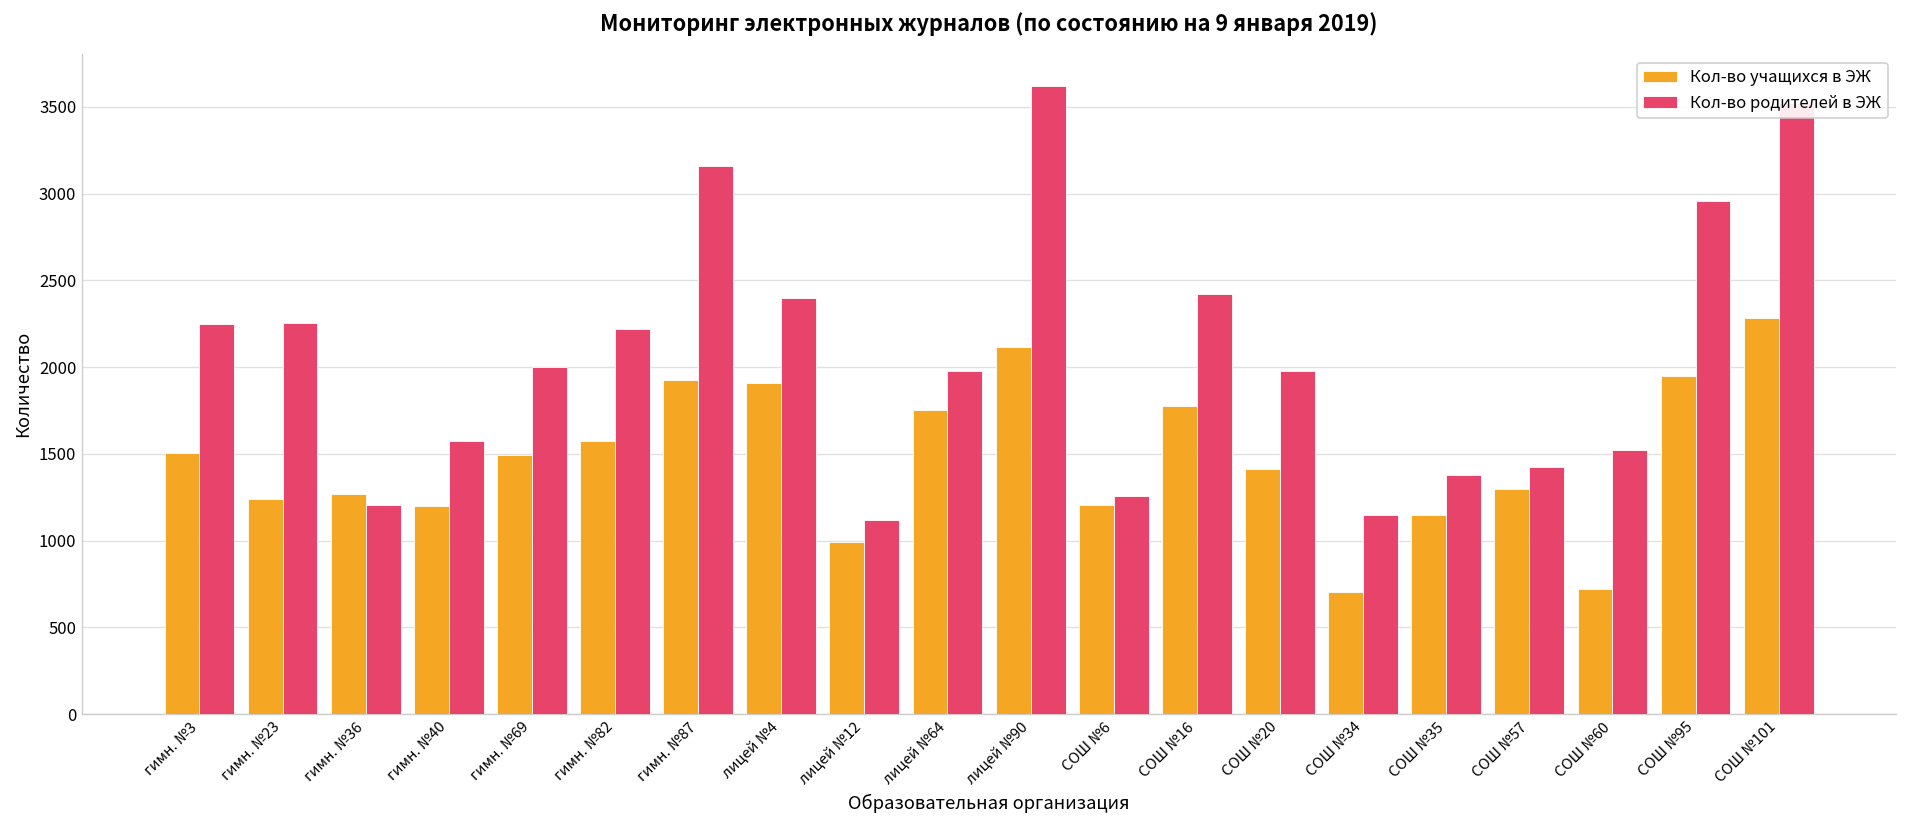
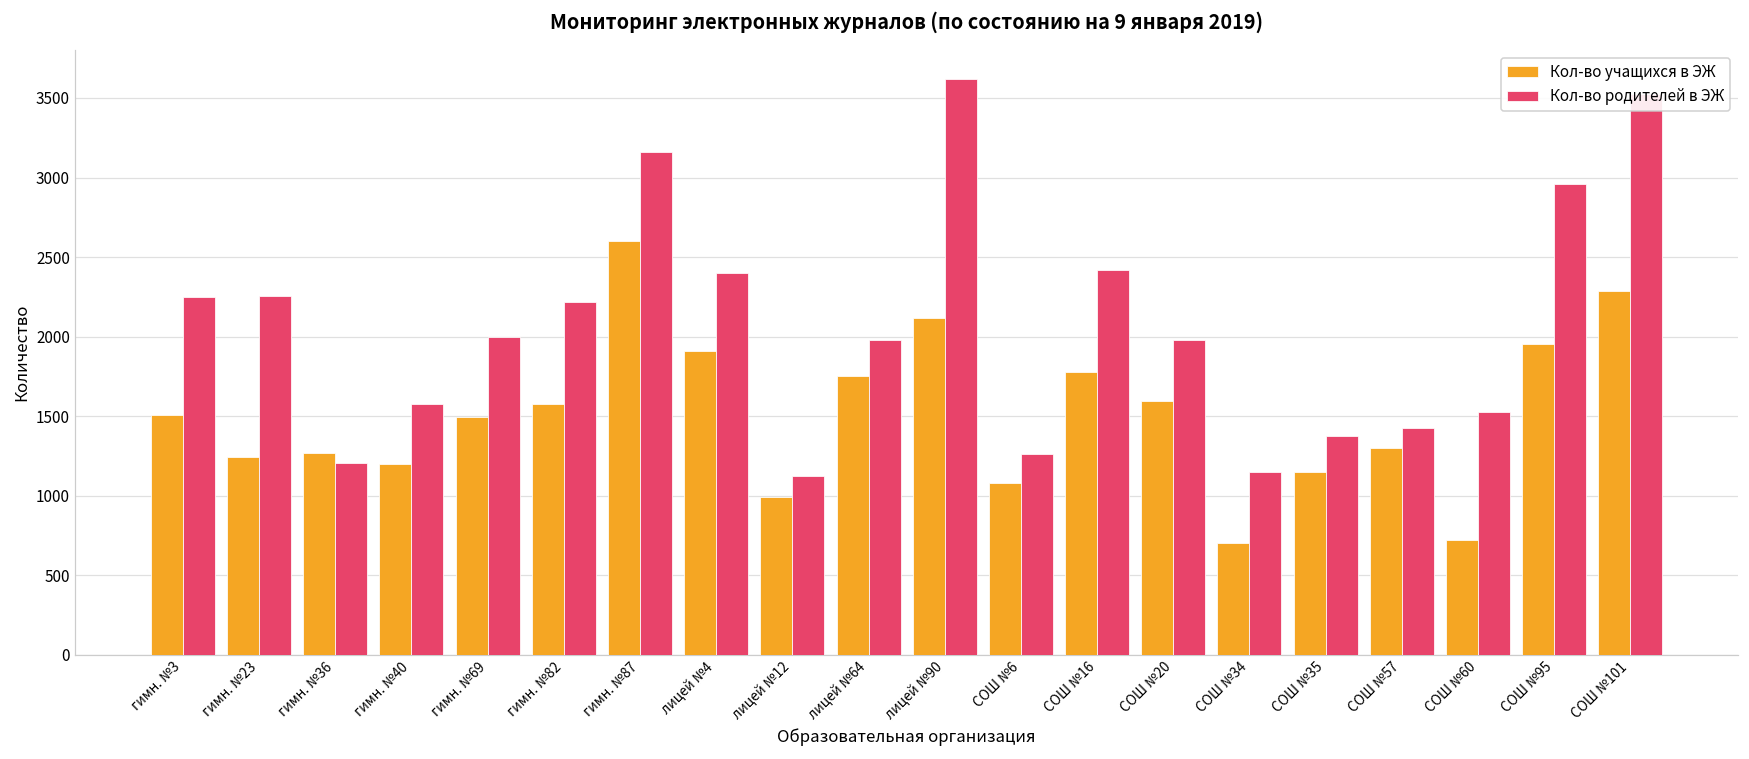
  {
    "Кол-во учащихся в ЭЖ": {
      "гимн. №3": 1510,
      "гимн. №23": 1240,
      "гимн. №36": 1270,
      "гимн. №40": 1200,
      "гимн. №69": 1500,
      "гимн. №82": 1570,
-     "гимн. №87": 1920,
+     "гимн. №87": 2600,
      "лицей №4": 1910,
      "лицей №12": 990,
      "лицей №64": 1750,
      "лицей №90": 2120,
-     "СОШ №6": 1200,
+     "СОШ №6": 1080,
      "СОШ №16": 1780,
-     "СОШ №20": 1420,
+     "СОШ №20": 1600,
      "СОШ №34": 700,
      "СОШ №35": 1150,
      "СОШ №57": 1300,
      "СОШ №60": 720,
      "СОШ №95": 1950,
      "СОШ №101": 2290
    },
    "Кол-во родителей в ЭЖ": {
      "гимн. №3": 2250,
      "гимн. №23": 2250,
      "гимн. №36": 1210,
      "гимн. №40": 1580,
      "гимн. №69": 2000,
      "гимн. №82": 2220,
      "гимн. №87": 3160,
      "лицей №4": 2400,
      "лицей №12": 1120,
      "лицей №64": 1980,
      "лицей №90": 3620,
      "СОШ №6": 1260,
      "СОШ №16": 2420,
      "СОШ №20": 1980,
      "СОШ №34": 1150,
      "СОШ №35": 1380,
      "СОШ №57": 1430,
      "СОШ №60": 1530,
      "СОШ №95": 2960
    }
  }
